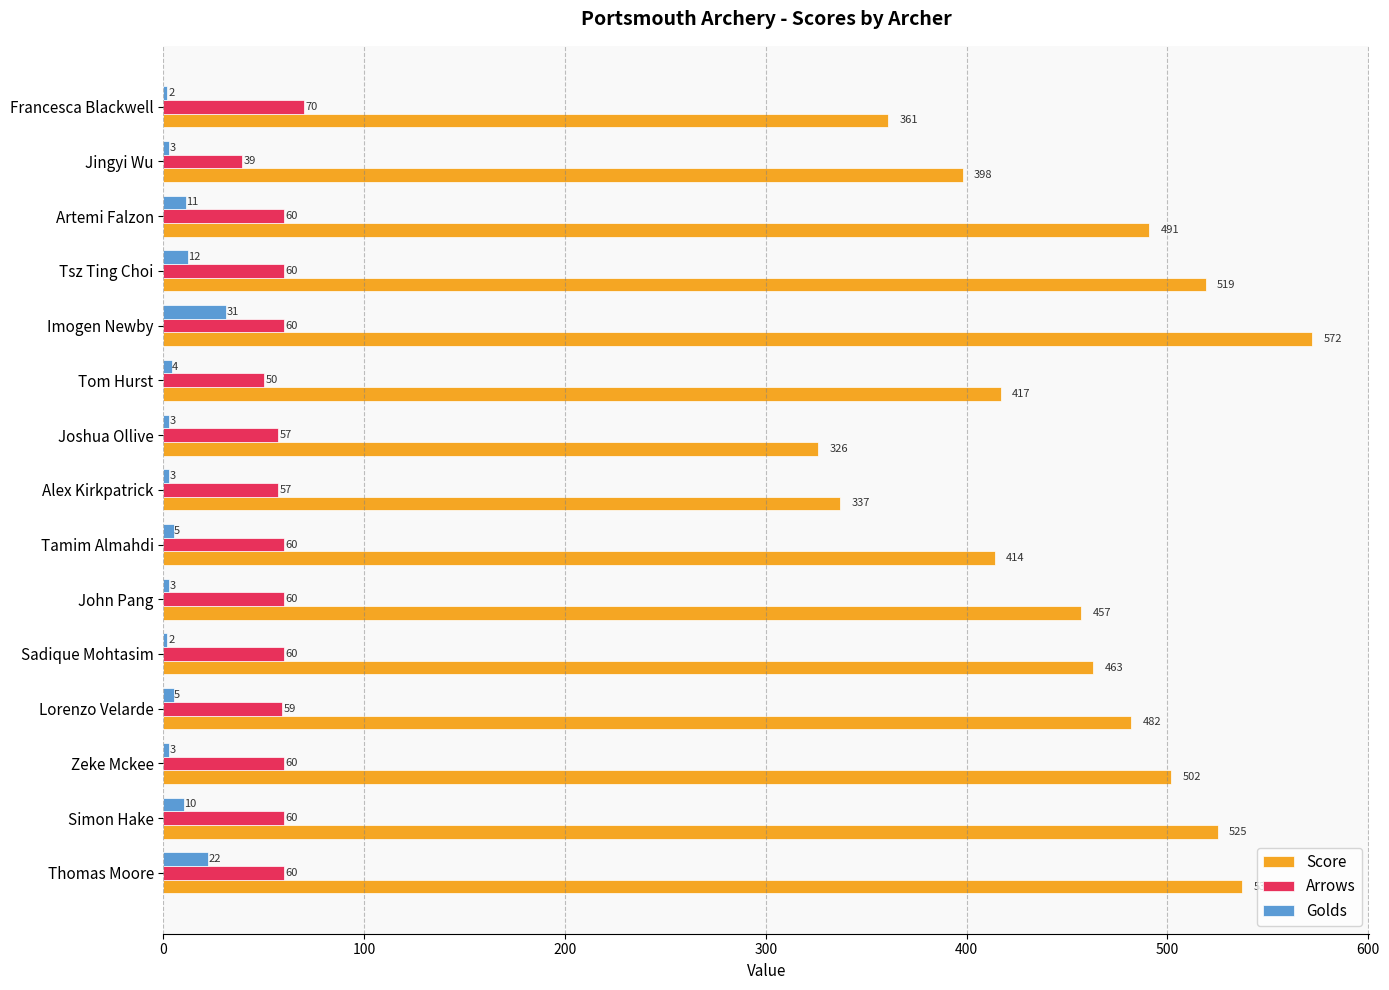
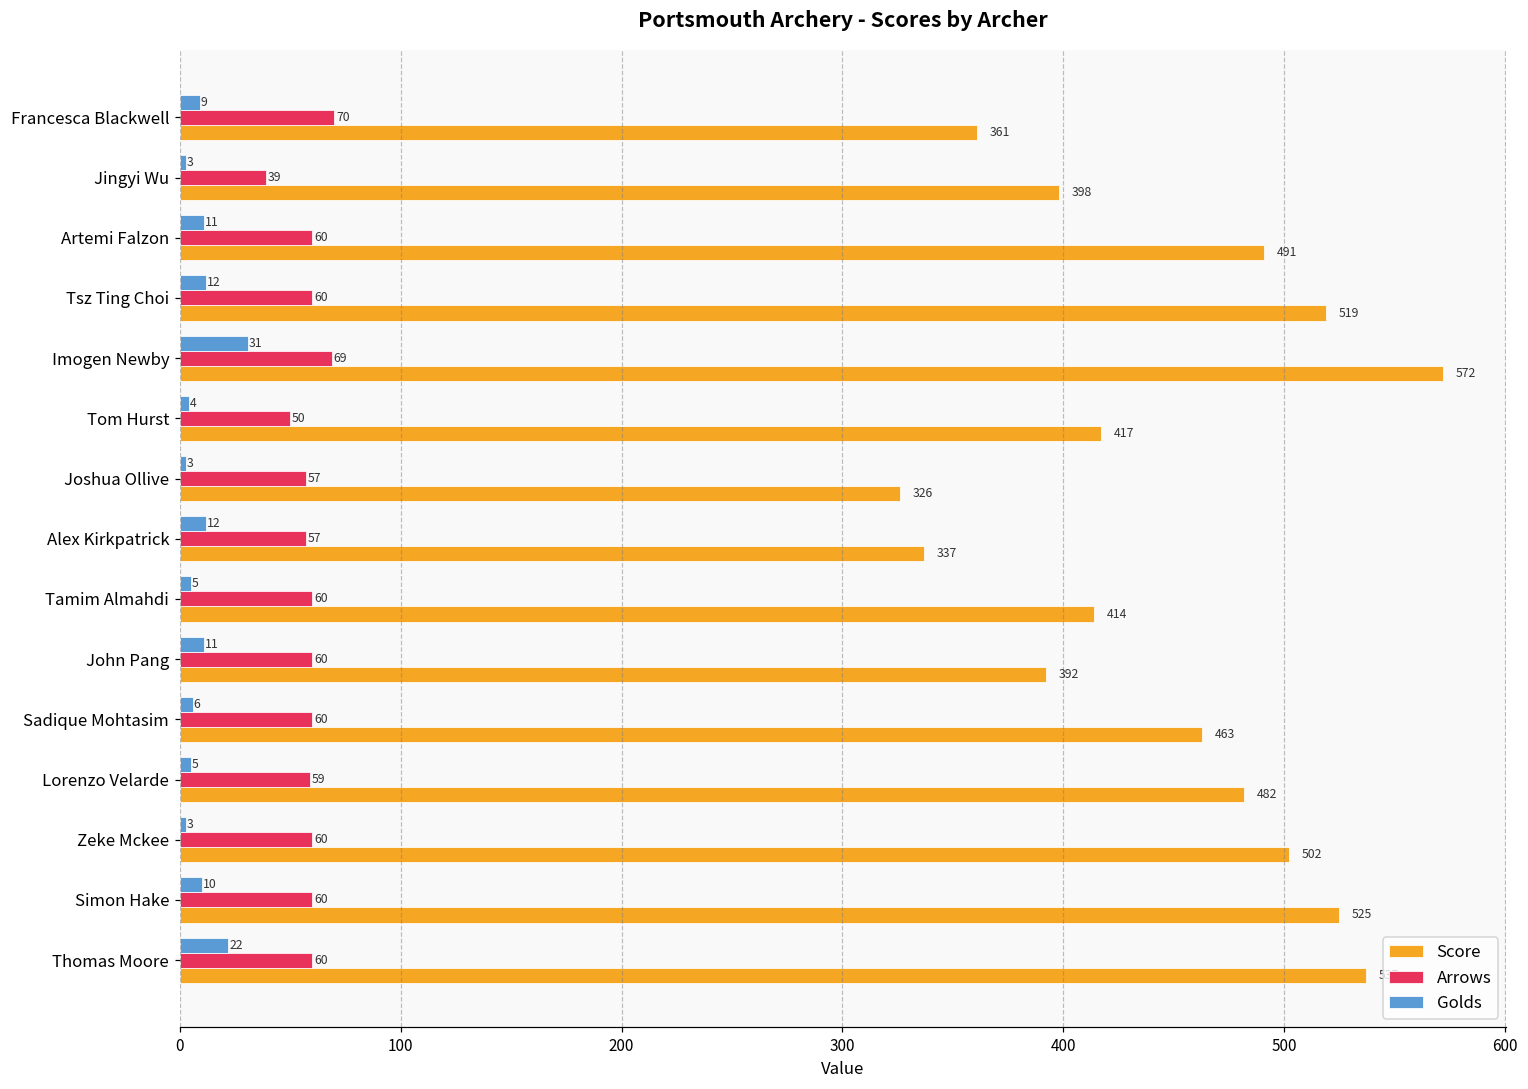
  {
    "Score": {
      "Francesca Blackwell": 361,
      "Jingyi Wu": 398,
      "Artemi Falzon": 491,
      "Tsz Ting Choi": 519,
      "Imogen Newby": 572,
      "Tom Hurst": 417,
      "Joshua Ollive": 326,
      "Alex Kirkpatrick": 337,
      "Tamim Almahdi": 414,
-     "John Pang": 457,
+     "John Pang": 392,
      "Sadique Mohtasim": 463,
      "Lorenzo Velarde": 482,
      "Zeke Mckee": 502,
      "Simon Hake": 525
    },
    "Arrows": {
      "Francesca Blackwell": 70,
      "Jingyi Wu": 39,
      "Artemi Falzon": 60,
      "Tsz Ting Choi": 60,
-     "Imogen Newby": 60,
+     "Imogen Newby": 69,
      "Tom Hurst": 50,
      "Joshua Ollive": 57,
      "Alex Kirkpatrick": 57,
      "Tamim Almahdi": 60,
      "John Pang": 60,
      "Sadique Mohtasim": 60,
      "Lorenzo Velarde": 59,
      "Zeke Mckee": 60,
      "Simon Hake": 60,
      "Thomas Moore": 60
    },
    "Golds": {
-     "Francesca Blackwell": 2,
+     "Francesca Blackwell": 9,
      "Jingyi Wu": 3,
      "Artemi Falzon": 11,
      "Tsz Ting Choi": 12,
      "Imogen Newby": 31,
      "Tom Hurst": 4,
      "Joshua Ollive": 3,
-     "Alex Kirkpatrick": 3,
+     "Alex Kirkpatrick": 12,
      "Tamim Almahdi": 5,
-     "John Pang": 3,
-     "Sadique Mohtasim": 2,
+     "John Pang": 11,
+     "Sadique Mohtasim": 6,
      "Lorenzo Velarde": 5,
      "Zeke Mckee": 3,
      "Simon Hake": 10,
      "Thomas Moore": 22
    }
  }
